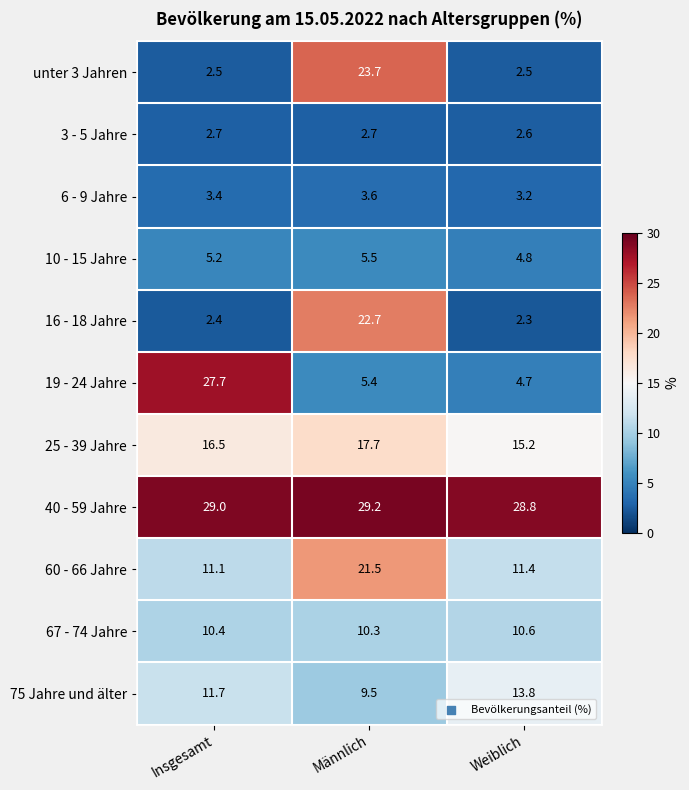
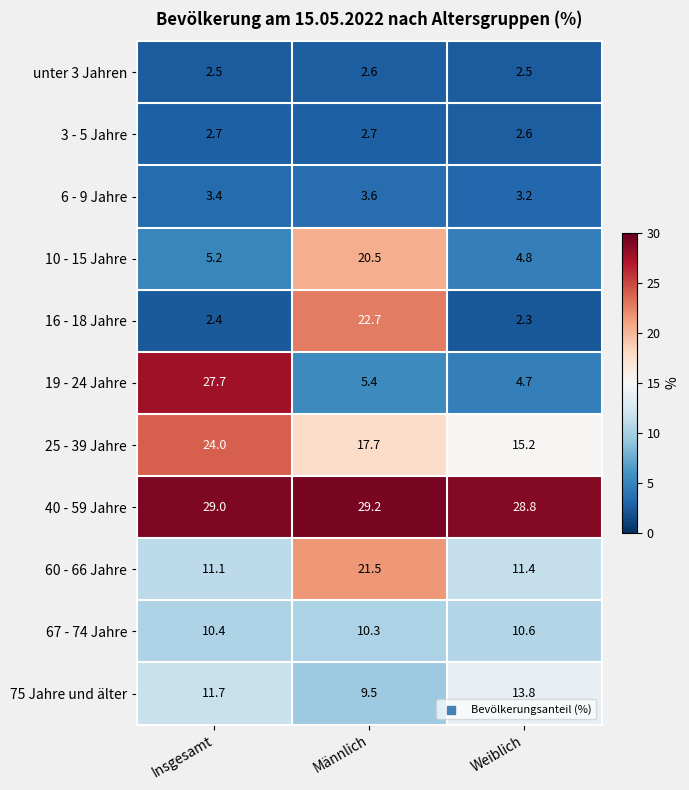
  {
    "unter 3 Jahren": {
      "Insgesamt": 2.5,
-     "Männlich": 23.7,
+     "Männlich": 2.6,
      "Weiblich": 2.5
    },
    "3 - 5 Jahre": {
      "Insgesamt": 2.7,
      "Männlich": 2.7,
      "Weiblich": 2.6
    },
    "6 - 9 Jahre": {
      "Insgesamt": 3.4,
      "Männlich": 3.6,
      "Weiblich": 3.2
    },
    "10 - 15 Jahre": {
      "Insgesamt": 5.2,
-     "Männlich": 5.5,
+     "Männlich": 20.5,
      "Weiblich": 4.8
    },
    "16 - 18 Jahre": {
      "Insgesamt": 2.4,
      "Männlich": 22.7,
      "Weiblich": 2.3
    },
    "19 - 24 Jahre": {
      "Insgesamt": 27.7,
      "Männlich": 5.4,
      "Weiblich": 4.7
    },
    "25 - 39 Jahre": {
-     "Insgesamt": 16.5,
+     "Insgesamt": 24.0,
      "Männlich": 17.7,
      "Weiblich": 15.2
    },
    "40 - 59 Jahre": {
      "Insgesamt": 29.0,
      "Männlich": 29.2,
      "Weiblich": 28.8
    },
    "60 - 66 Jahre": {
      "Insgesamt": 11.1,
      "Männlich": 21.5,
      "Weiblich": 11.4
    },
    "67 - 74 Jahre": {
      "Insgesamt": 10.4,
      "Männlich": 10.3,
      "Weiblich": 10.6
    },
    "75 Jahre und älter": {
      "Insgesamt": 11.7,
      "Männlich": 9.5
    }
  }
